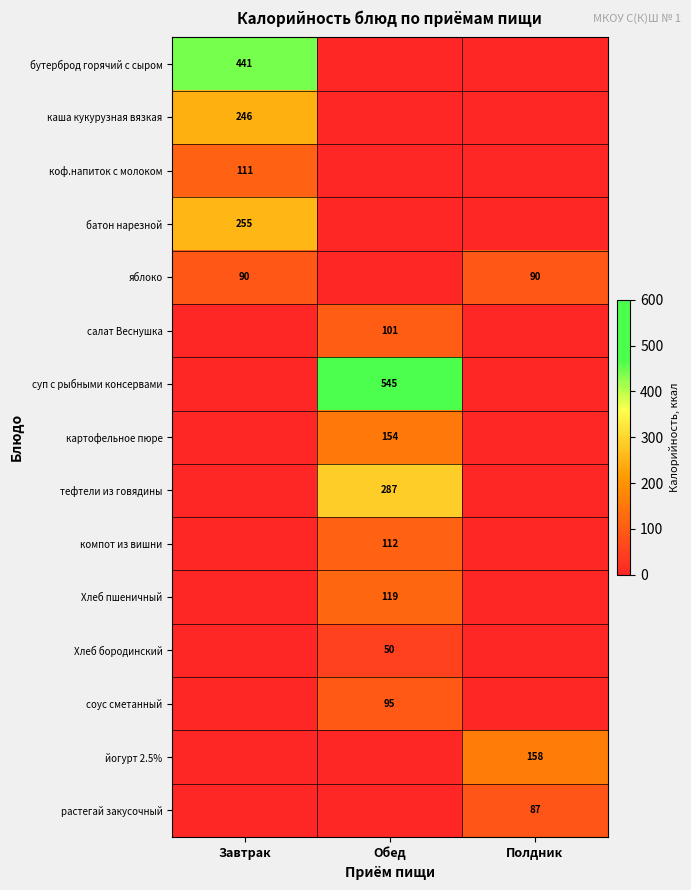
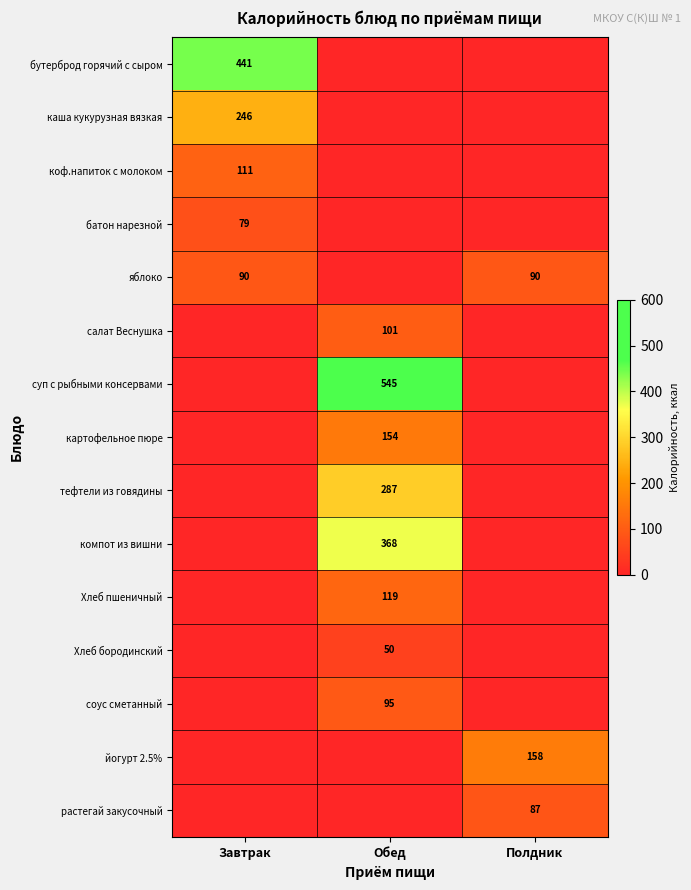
  {
    "бутерброд горячий с сыром": {
      "Завтрак": 441
    },
    "каша кукурузная вязкая": {
      "Завтрак": 246
    },
    "коф.напиток с молоком": {
      "Завтрак": 111
    },
    "батон нарезной": {
-     "Завтрак": 255
+     "Завтрак": 79
    },
    "яблоко": {
      "Завтрак": 90,
      "Полдник": 90
    },
    "салат Веснушка": {
      "Обед": 101
    },
    "суп с рыбными консервами": {
      "Обед": 545
    },
    "картофельное пюре": {
      "Обед": 154
    },
    "тефтели из говядины": {
      "Обед": 287
    },
    "компот из вишни": {
-     "Обед": 112
+     "Обед": 368
    },
    "Хлеб пшеничный": {
      "Обед": 119
    },
    "Хлеб бородинский": {
      "Обед": 50
    },
    "соус сметанный": {
      "Обед": 95
    },
    "йогурт 2.5%": {
      "Полдник": 158
    },
    "растегай закусочный": {
      "Полдник": 87
    }
  }
